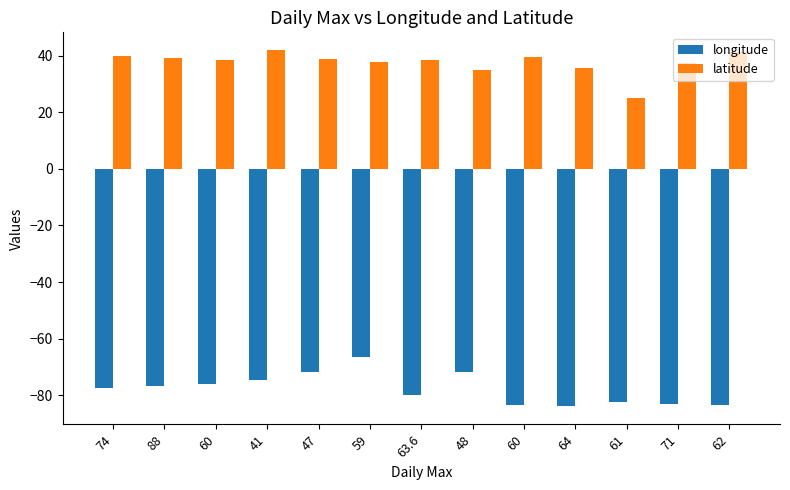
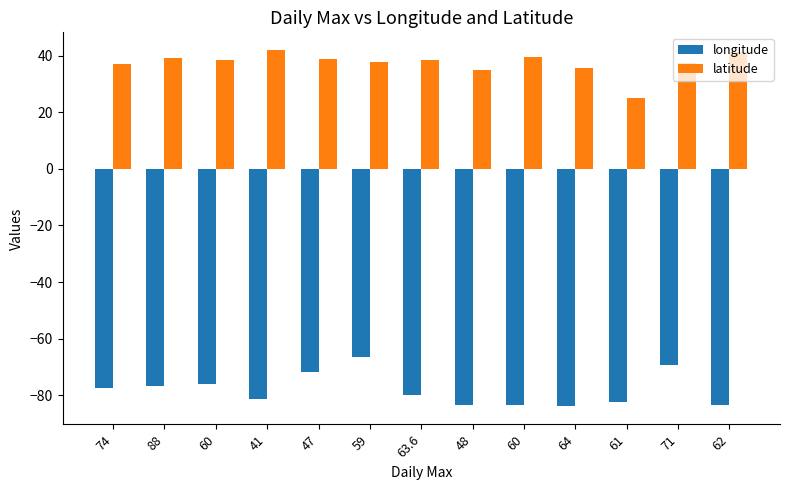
  {
    "longitude": {
      "74": -77,
      "88": -77,
-     "41": -75,
+     "41": -81,
      "47": -72,
      "59": -66,
      "63.6": -80,
-     "48": -72,
+     "48": -83,
      "64": -84,
      "61": -82,
-     "71": -83,
+     "71": -69,
      "62": -83
    },
    "latitude": {
-     "74": 40,
+     "74": 37,
      "88": 39,
      "41": 42,
      "47": 39,
      "59": 38,
      "63.6": 38,
      "48": 35,
      "64": 36,
      "61": 25
    }
  }
